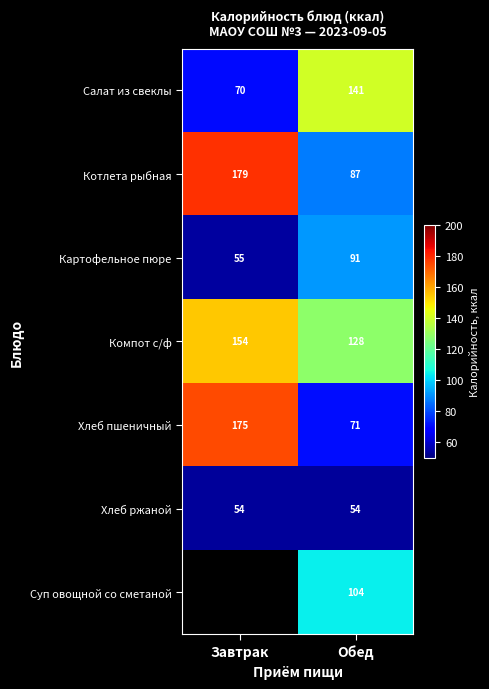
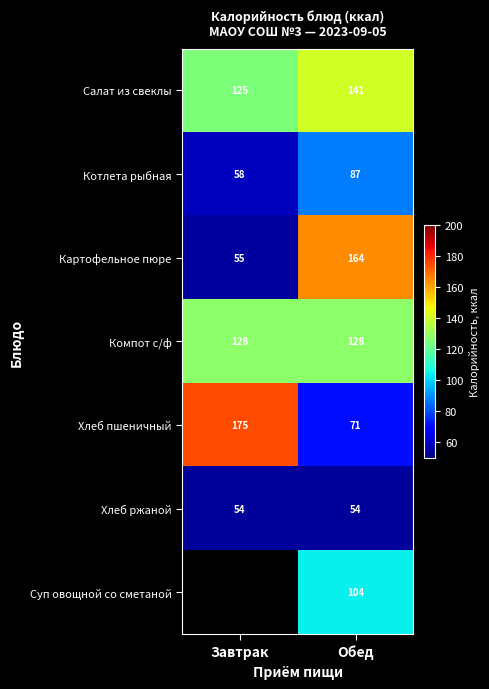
  {
    "Салат из свеклы": {
-     "Завтрак": 70,
+     "Завтрак": 125,
      "Обед": 141
    },
    "Котлета рыбная": {
-     "Завтрак": 179,
+     "Завтрак": 58,
      "Обед": 87
    },
    "Картофельное пюре": {
      "Завтрак": 55,
-     "Обед": 91
+     "Обед": 164
    },
    "Компот с/ф": {
-     "Завтрак": 154,
+     "Завтрак": 128,
      "Обед": 128
    },
    "Хлеб пшеничный": {
      "Завтрак": 175,
      "Обед": 71
    },
    "Хлеб ржаной": {
      "Завтрак": 54,
      "Обед": 54
    },
    "Суп овощной со сметаной": {
      "Обед": 104
    }
  }
